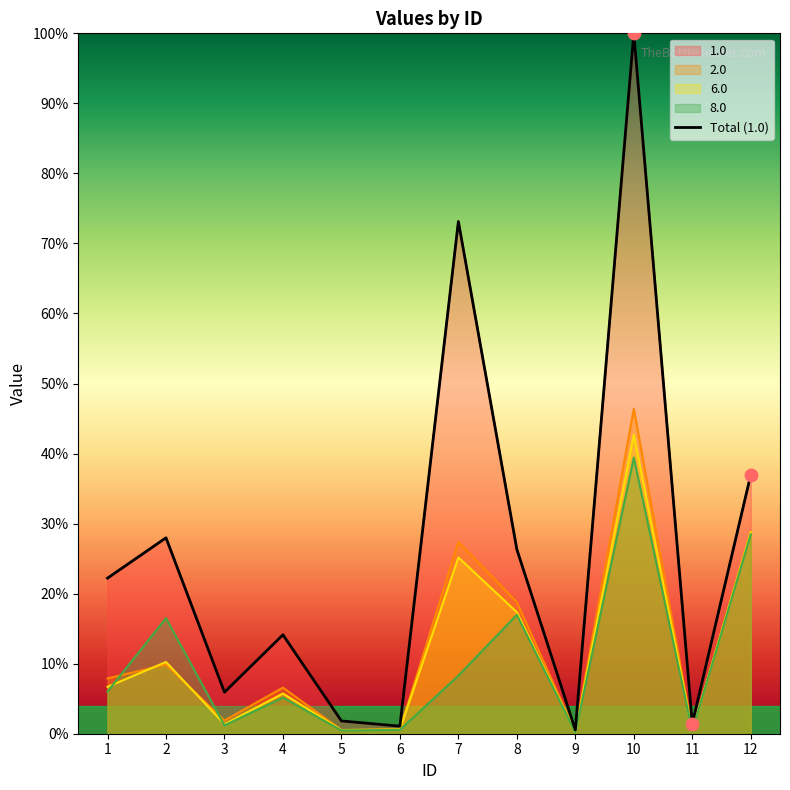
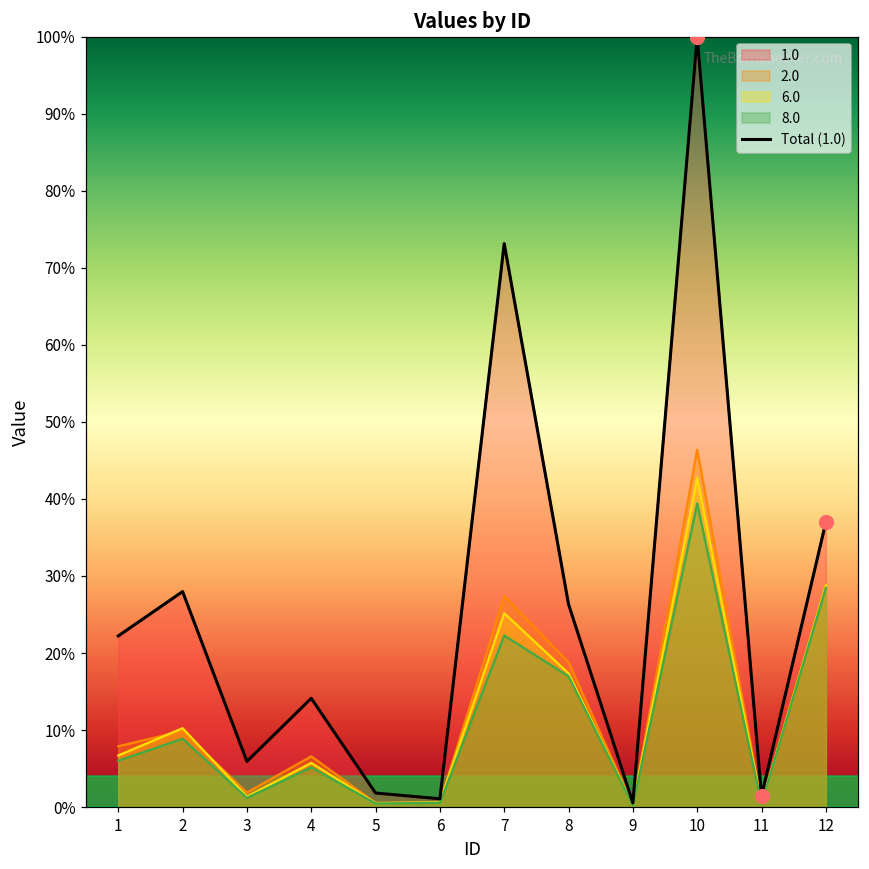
  {
    "8.0": {
      "1": "6%",
-     "2": "17%",
+     "2": "9%",
      "4": "5%",
-     "7": "8%",
+     "7": "22%",
      "8": "17%",
      "10": "39%"
    }
  }
